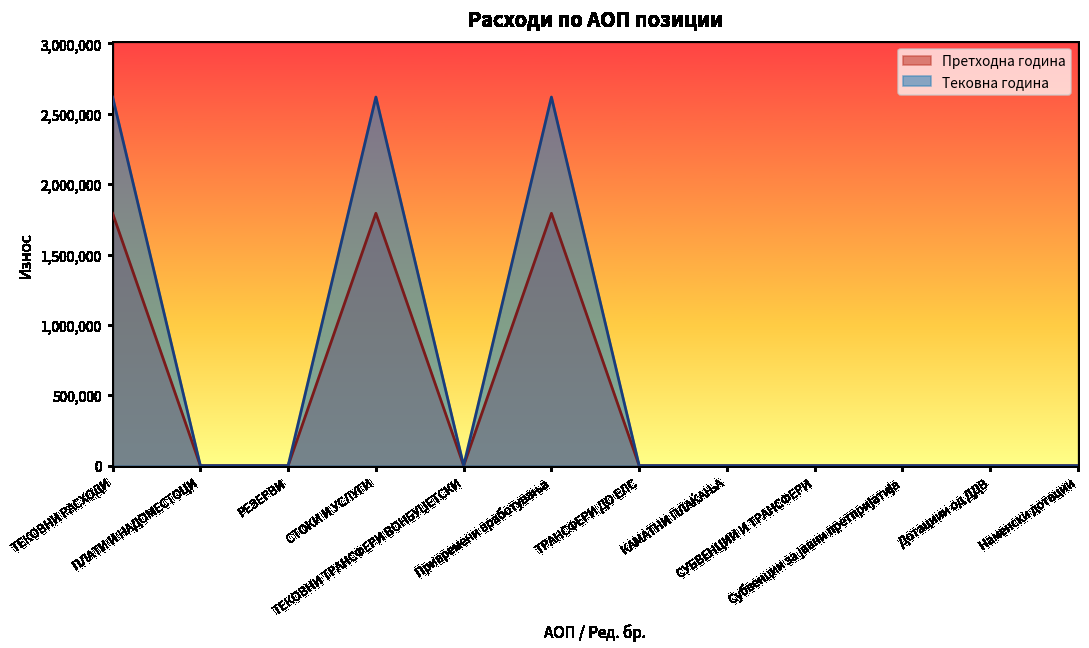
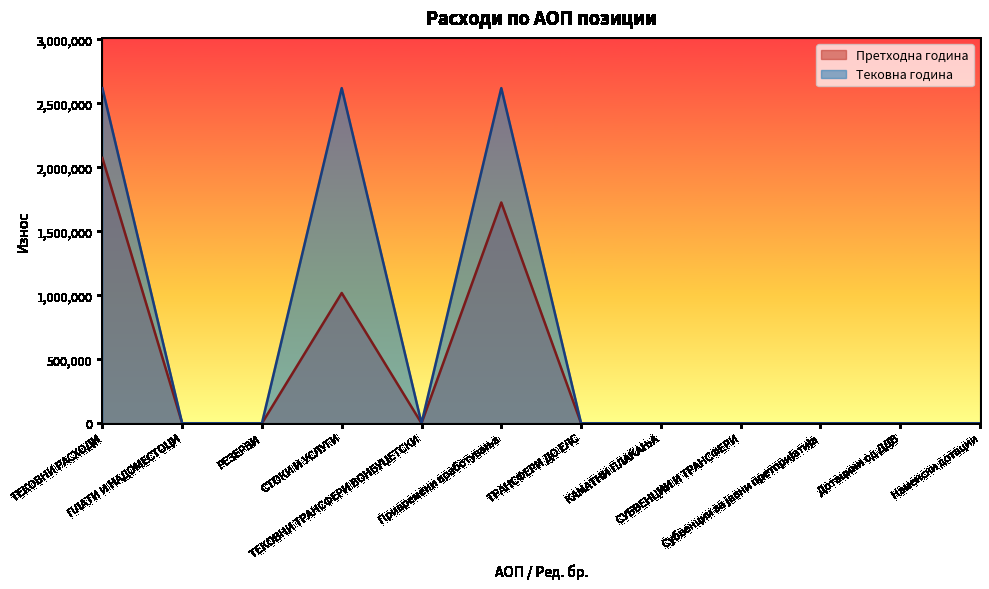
  {
    "Претходна година": {
-     "ТЕКОВНИ РАСХОДИ": "1,790,000",
-     "СТОКИ И УСЛУГИ": "1,790,000",
-     "Привремени вработувања": "1,790,000"
+     "ТЕКОВНИ РАСХОДИ": "2,070,000",
+     "СТОКИ И УСЛУГИ": "1,020,000",
+     "Привремени вработувања": "1,730,000"
    },
    "Тековна година": {
      "ТЕКОВНИ РАСХОДИ": "2,620,000",
      "СТОКИ И УСЛУГИ": "2,620,000",
      "Привремени вработувања": "2,620,000"
    }
  }
